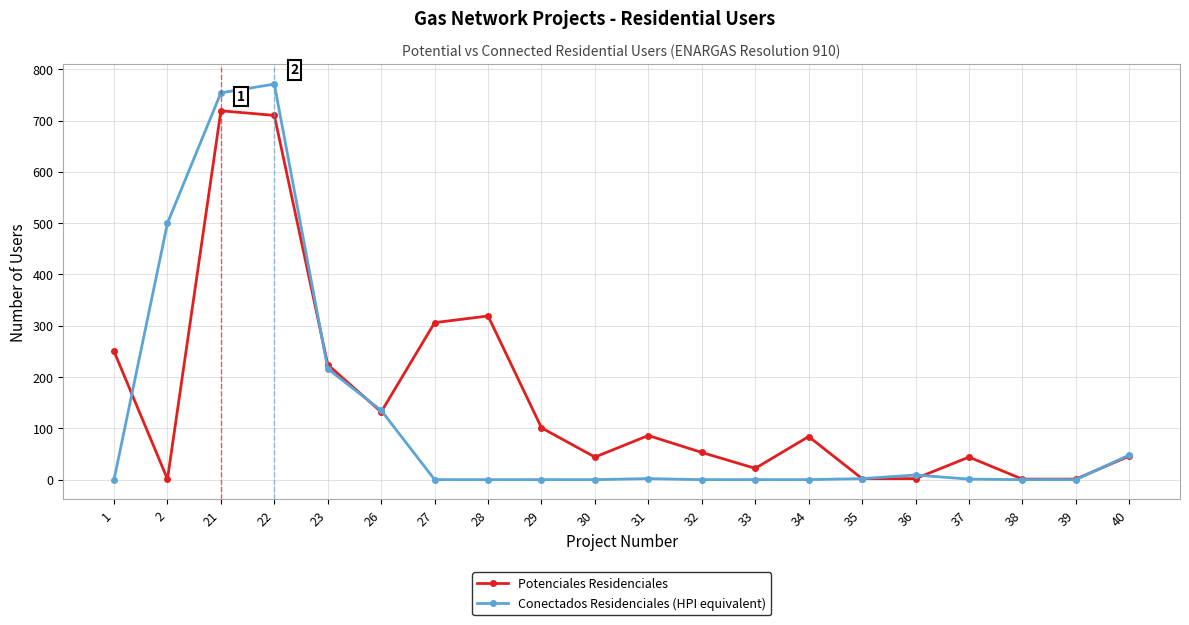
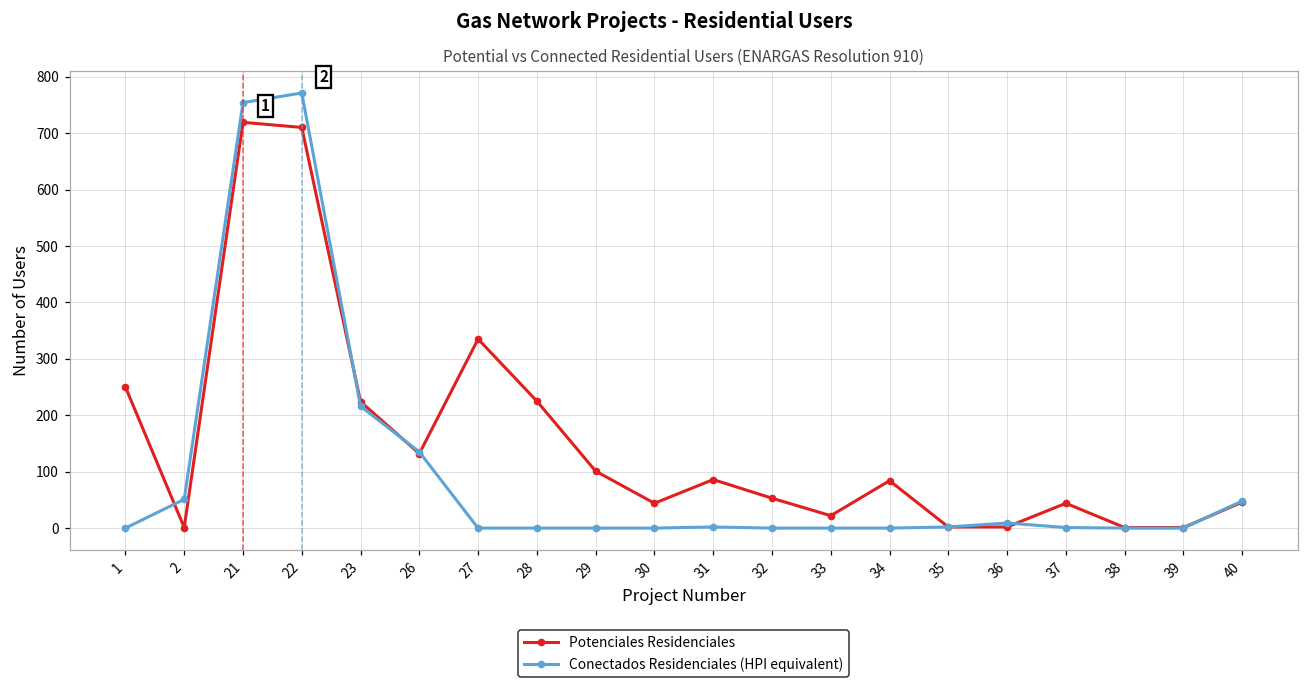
  {
    "Potenciales Residenciales": {
      "1": 250,
      "2": 0,
      "21": 720,
      "22": 710,
      "23": 220,
-     "27": 310,
-     "28": 320,
+     "27": 340,
+     "28": 230,
      "29": 100,
      "30": 40,
      "31": 90,
      "32": 50,
      "33": 20,
      "34": 80,
      "36": 0,
      "37": 40
    },
    "Conectados Residenciales (HPI equivalent)": {
      "1": 0,
-     "2": 500,
+     "2": 50,
      "23": 220,
      "27": 0,
      "28": 0,
      "29": 0,
      "30": 0,
      "31": 0,
      "32": 0,
      "33": 0,
      "34": 0,
      "36": 10,
      "37": 0
    }
  }
